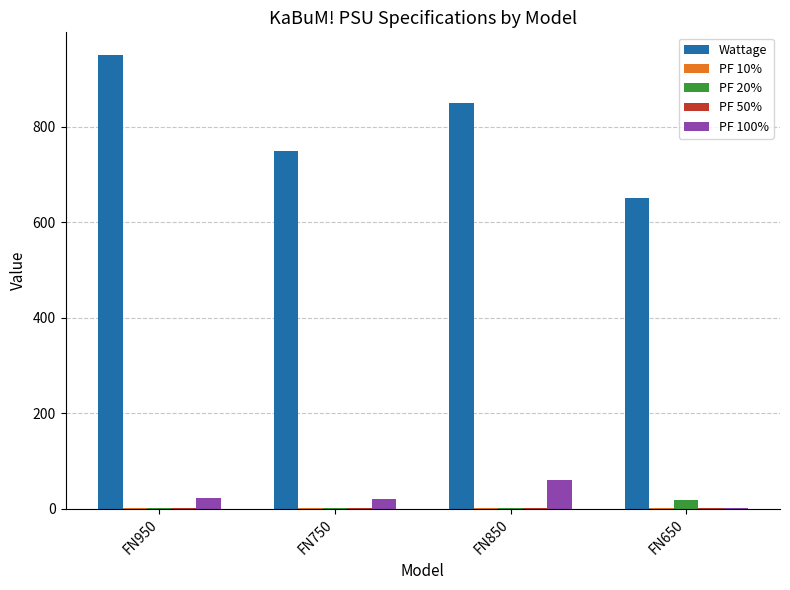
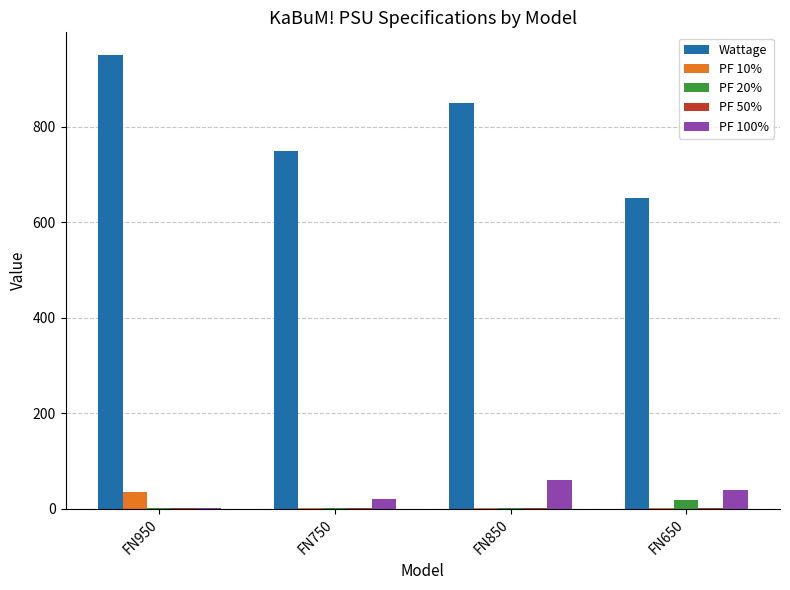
  {
    "Wattage": {
      "FN950": 950,
      "FN750": 750,
      "FN850": 850,
      "FN650": 650
    },
    "PF 10%": {
-     "FN950": 0
+     "FN950": 40
    },
    "PF 20%": {
      "FN650": 20
    },
    "PF 100%": {
-     "FN950": 20,
+     "FN950": 0,
      "FN750": 20,
      "FN850": 60,
-     "FN650": 0
+     "FN650": 40
    }
  }
